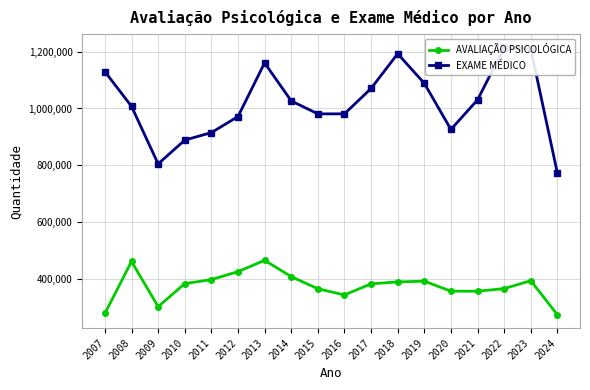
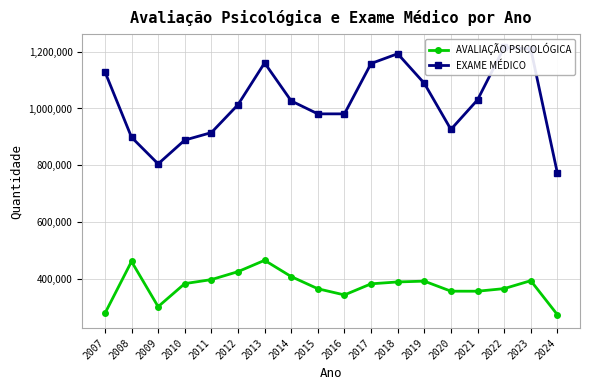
  {
    "AVALIAÇÃO PSICOLÓGICA": {
      "2007": "280,000",
      "2008": "460,000",
      "2009": "300,000",
      "2010": "380,000",
      "2011": "400,000",
      "2012": "430,000",
      "2013": "470,000",
      "2014": "410,000",
      "2015": "370,000",
      "2016": "340,000",
      "2017": "380,000",
      "2018": "390,000",
      "2019": "390,000",
      "2020": "360,000",
      "2021": "360,000",
      "2022": "370,000",
      "2023": "390,000",
      "2024": "270,000"
    },
    "EXAME MÉDICO": {
      "2007": "1,130,000",
-     "2008": "1,010,000",
+     "2008": "900,000",
      "2009": "810,000",
      "2010": "890,000",
      "2011": "920,000",
-     "2012": "970,000",
+     "2012": "1,010,000",
      "2013": "1,160,000",
      "2014": "1,030,000",
      "2015": "980,000",
      "2016": "980,000",
-     "2017": "1,070,000",
+     "2017": "1,160,000",
      "2018": "1,190,000",
      "2019": "1,090,000",
      "2020": "930,000",
      "2021": "1,030,000",
      "2024": "770,000"
    }
  }
